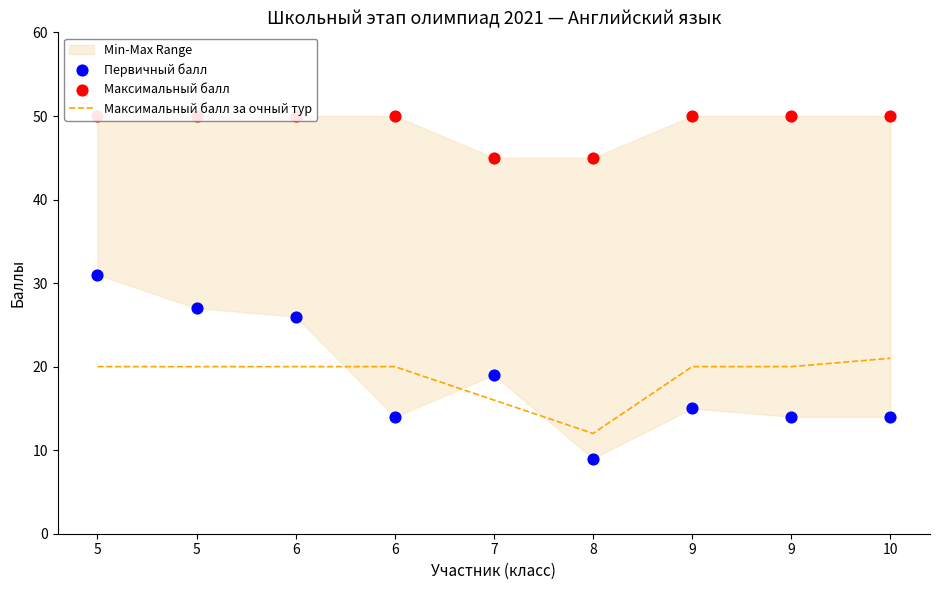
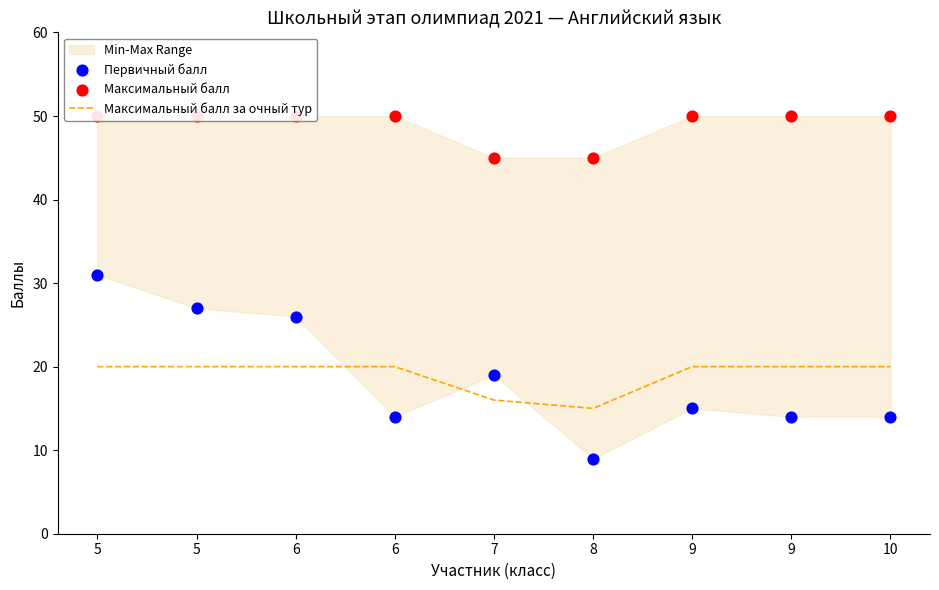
  {
    "Максимальный балл за очный тур": {
      "7": 16,
-     "8": 12,
-     "10": 21
+     "8": 15,
+     "10": 20
    }
  }
